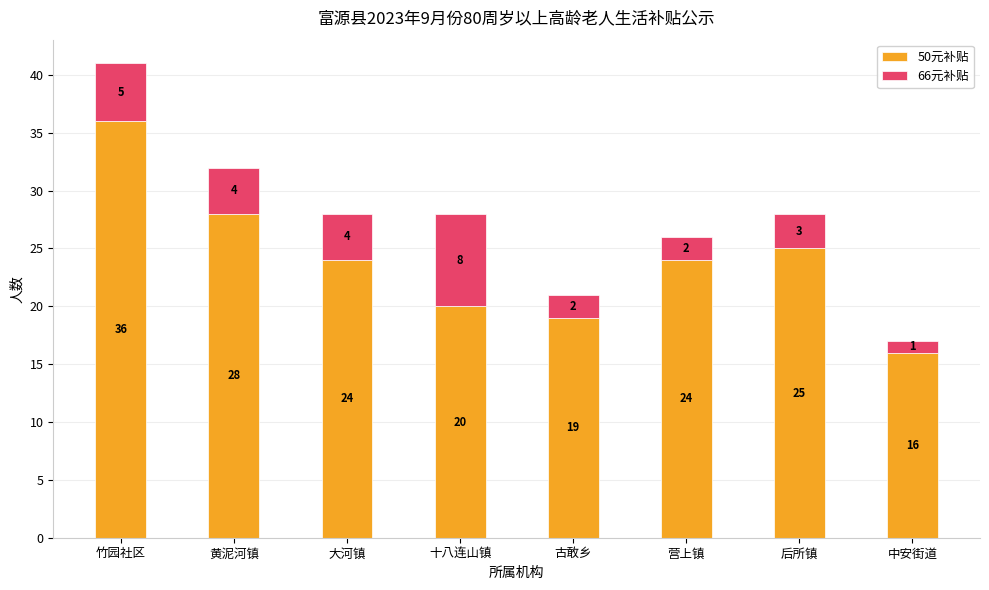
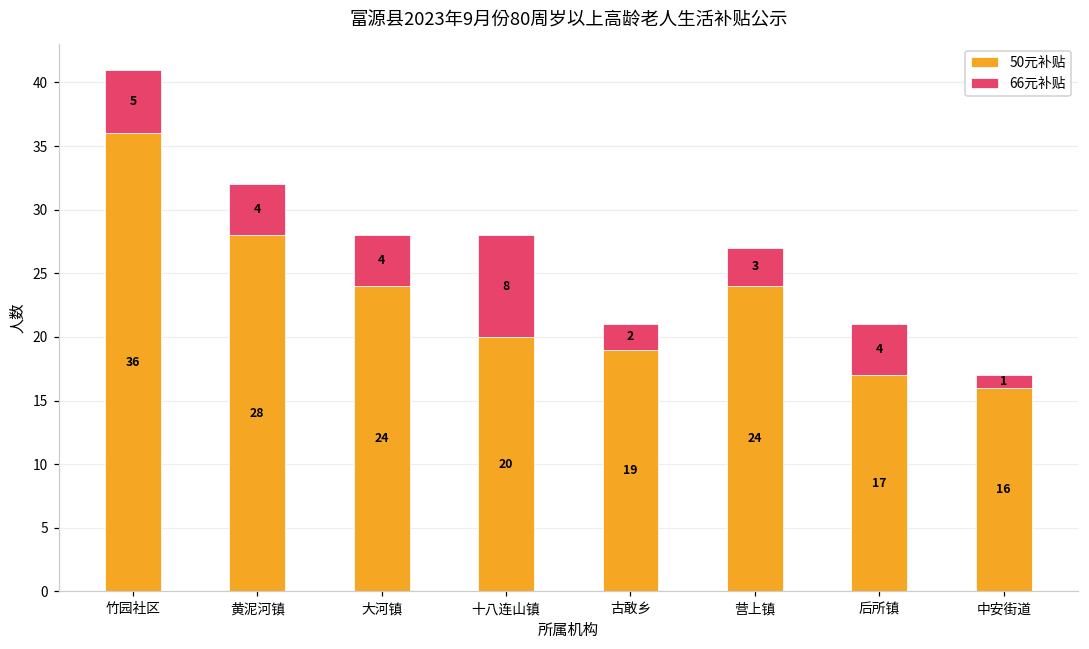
  {
    "50元补贴": {
      "竹园社区": 36,
      "黄泥河镇": 28,
      "大河镇": 24,
      "十八连山镇": 20,
      "古敢乡": 19,
      "营上镇": 24,
-     "后所镇": 25,
+     "后所镇": 17,
      "中安街道": 16
    },
    "66元补贴": {
      "竹园社区": 5,
      "黄泥河镇": 4,
      "大河镇": 4,
      "十八连山镇": 8,
      "古敢乡": 2,
-     "营上镇": 2,
-     "后所镇": 3,
+     "营上镇": 3,
+     "后所镇": 4,
      "中安街道": 1
    }
  }
